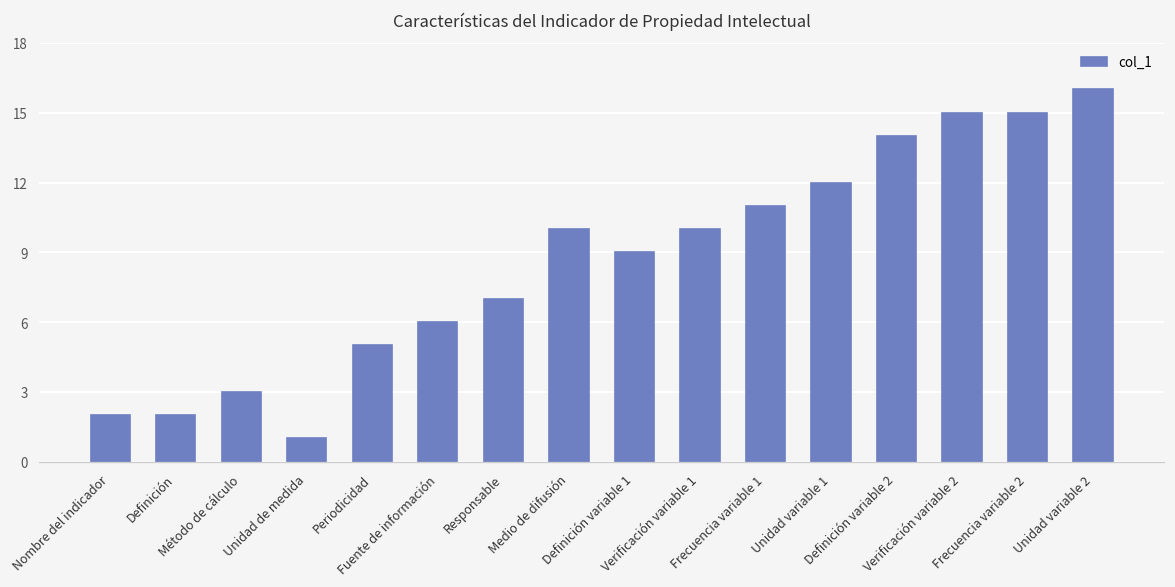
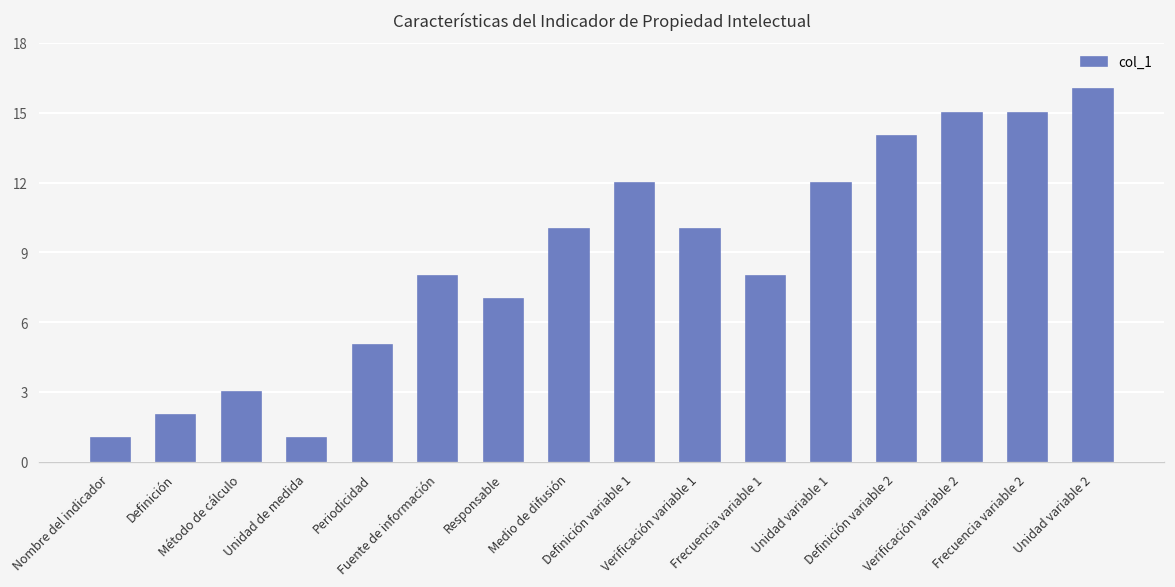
  {
-   "Nombre del indicador": 2,
+   "Nombre del indicador": 1,
    "Definición": 2,
    "Método de cálculo": 3,
    "Unidad de medida": 1,
    "Periodicidad": 5,
-   "Fuente de información": 6,
+   "Fuente de información": 8,
    "Responsable": 7,
    "Medio de difusión": 10,
-   "Definición variable 1": 9,
+   "Definición variable 1": 12,
    "Verificación variable 1": 10,
-   "Frecuencia variable 1": 11,
+   "Frecuencia variable 1": 8,
    "Unidad variable 1": 12,
    "Definición variable 2": 14,
    "Verificación variable 2": 15,
    "Frecuencia variable 2": 15,
    "Unidad variable 2": 16
  }
